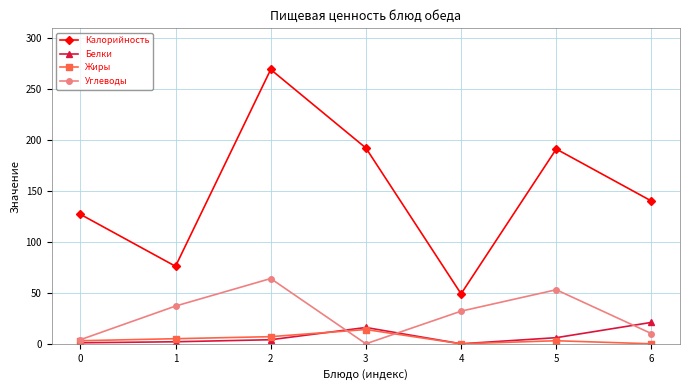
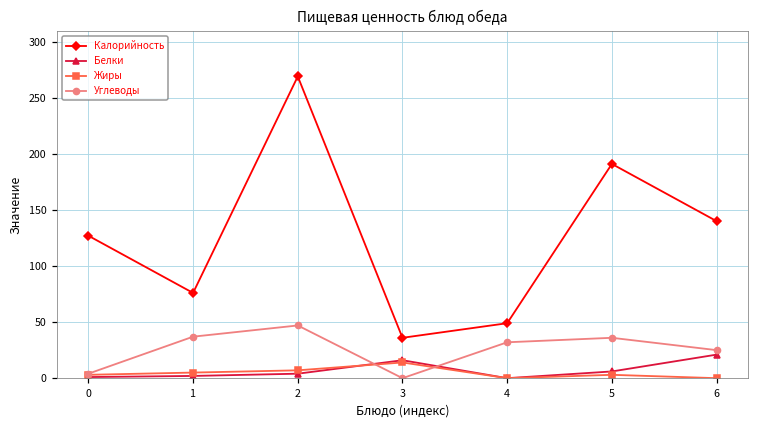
  {
    "Калорийность": {
      "0": 127,
      "1": 76,
      "2": 269,
-     "3": 192,
+     "3": 36,
      "4": 49,
      "5": 191,
      "6": 140
    },
    "Белки": {
      "1": 2,
      "2": 4,
      "5": 6,
      "6": 21
    },
    "Жиры": {
      "1": 5,
      "2": 7,
      "5": 3,
      "6": 0
    },
    "Углеводы": {
      "1": 37,
-     "2": 64,
+     "2": 47,
      "3": 0,
      "4": 32,
-     "5": 53,
-     "6": 10
+     "5": 36,
+     "6": 25
    }
  }
